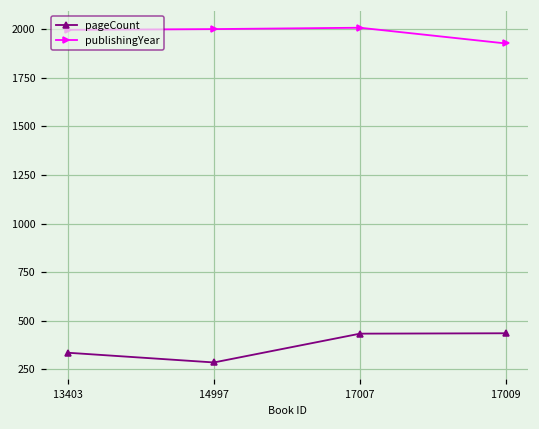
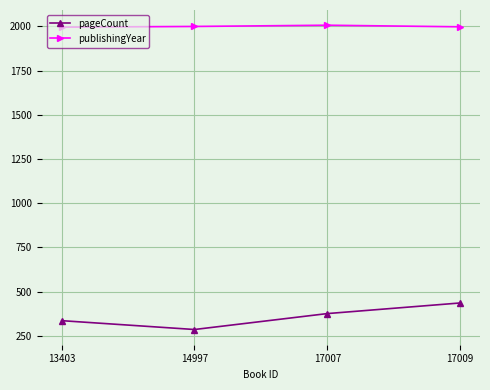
  {
    "pageCount": {
      "13403": 340,
      "14997": 290,
-     "17007": 430,
+     "17007": 380,
      "17009": 440
    },
    "publishingYear": {
      "14997": 2000,
      "17007": 2010,
-     "17009": 1930
+     "17009": 2000
    }
  }
